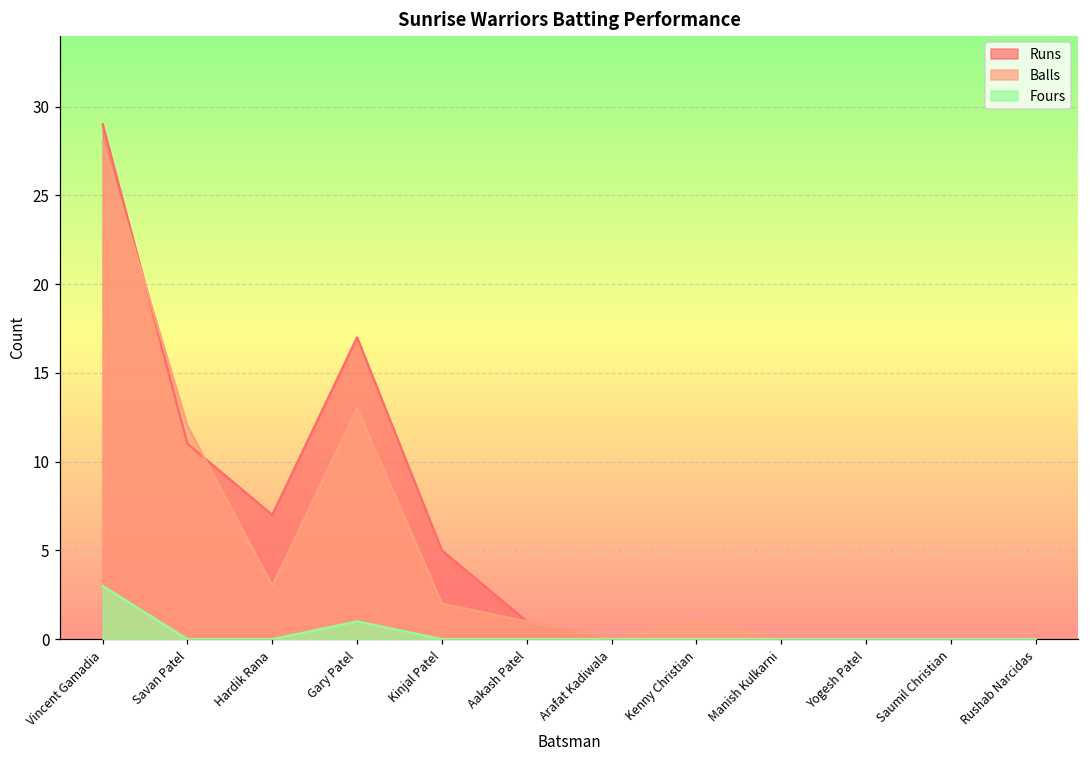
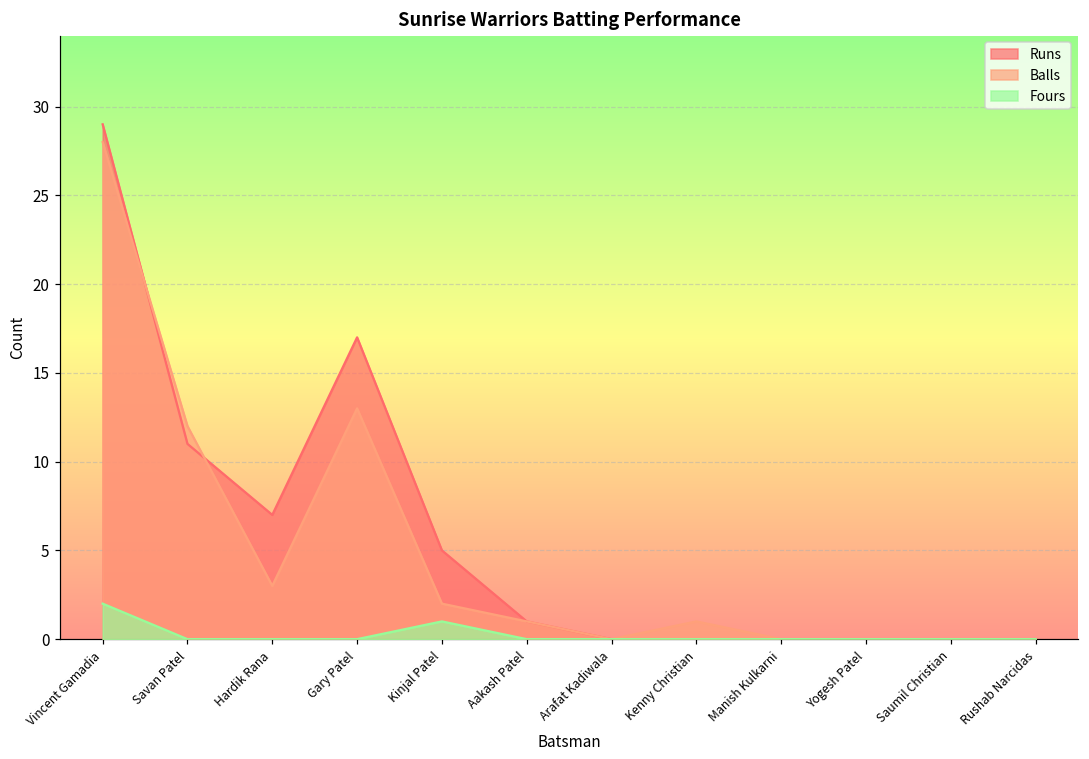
  {
    "Fours": {
-     "Vincent Gamadia": 3,
+     "Vincent Gamadia": 2,
      "Savan Patel": 0,
      "Hardik Rana": 0,
-     "Gary Patel": 1,
-     "Kinjal Patel": 0,
+     "Gary Patel": 0,
+     "Kinjal Patel": 1,
      "Aakash Patel": 0
    }
  }
